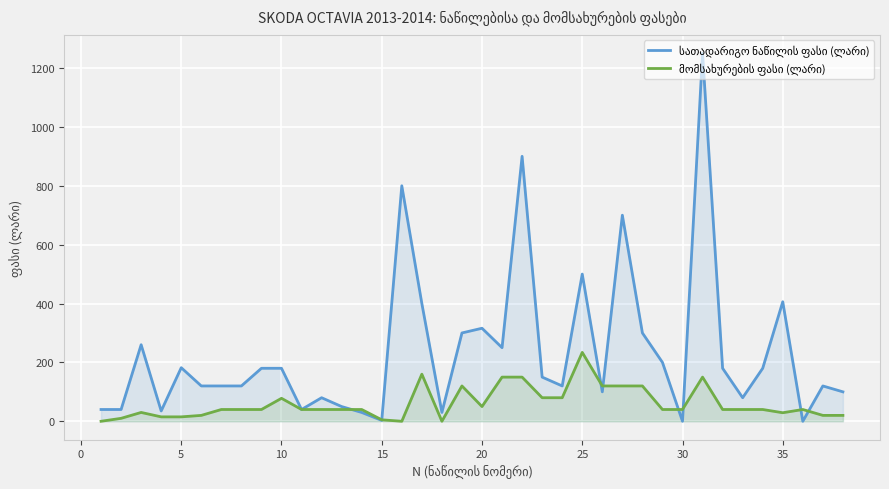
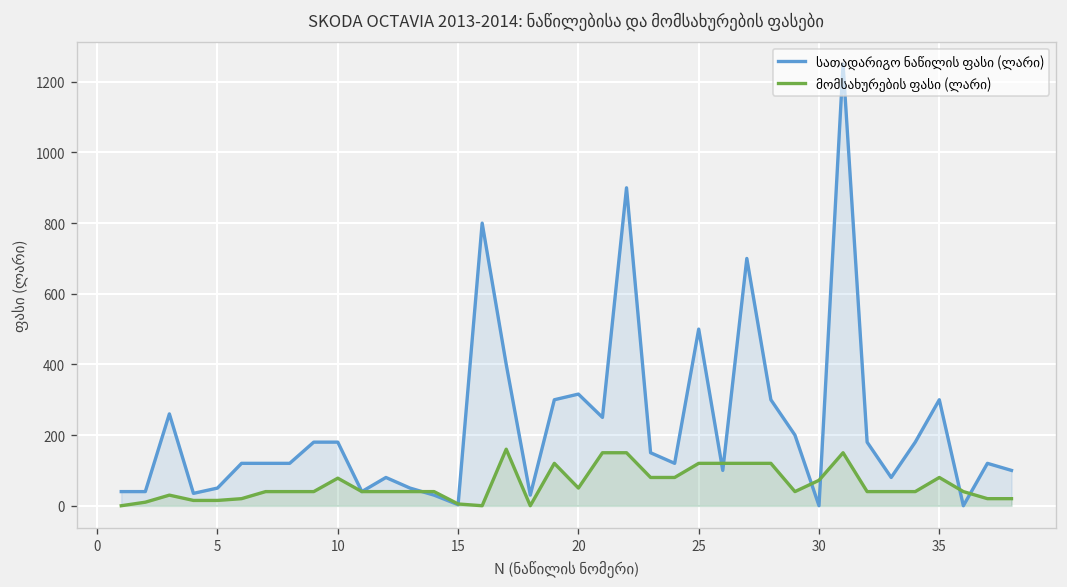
  {
    "სათადარიგო ნაწილის ფასი (ლარი)": {
-     "5": 180,
+     "5": 50,
      "10": 180,
      "20": 320,
      "25": 500,
      "30": 0,
-     "35": 410
+     "35": 300
    },
    "მომსახურების ფასი (ლარი)": {
      "5": 20,
      "10": 80,
      "20": 50,
-     "25": 230,
-     "30": 40,
-     "35": 30
+     "25": 120,
+     "30": 70,
+     "35": 80
    }
  }
